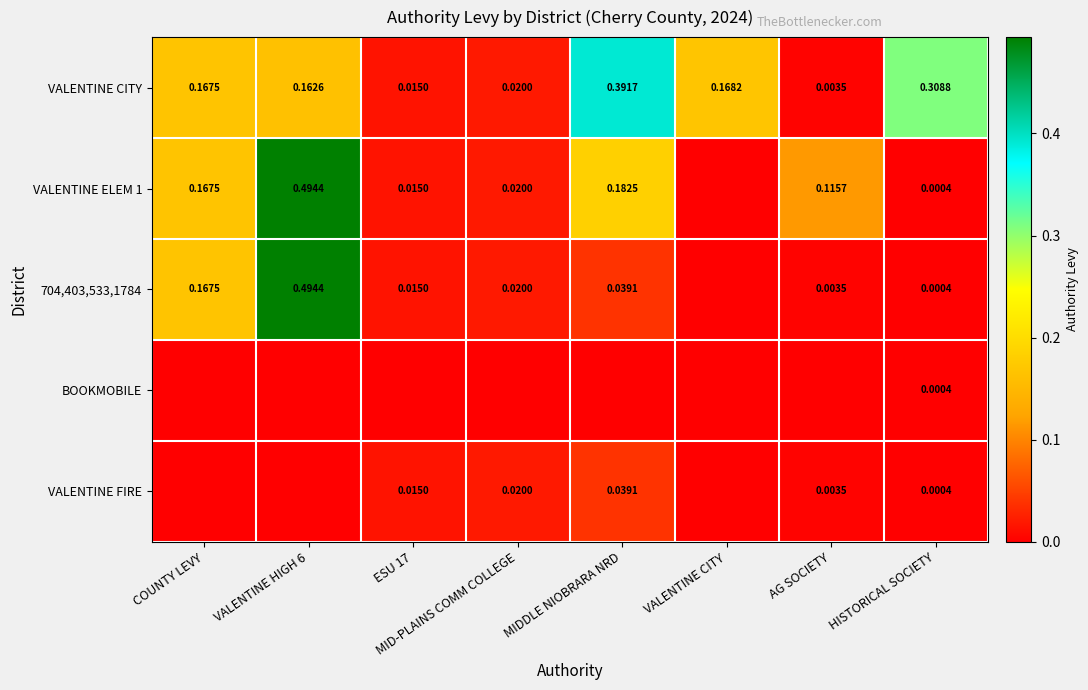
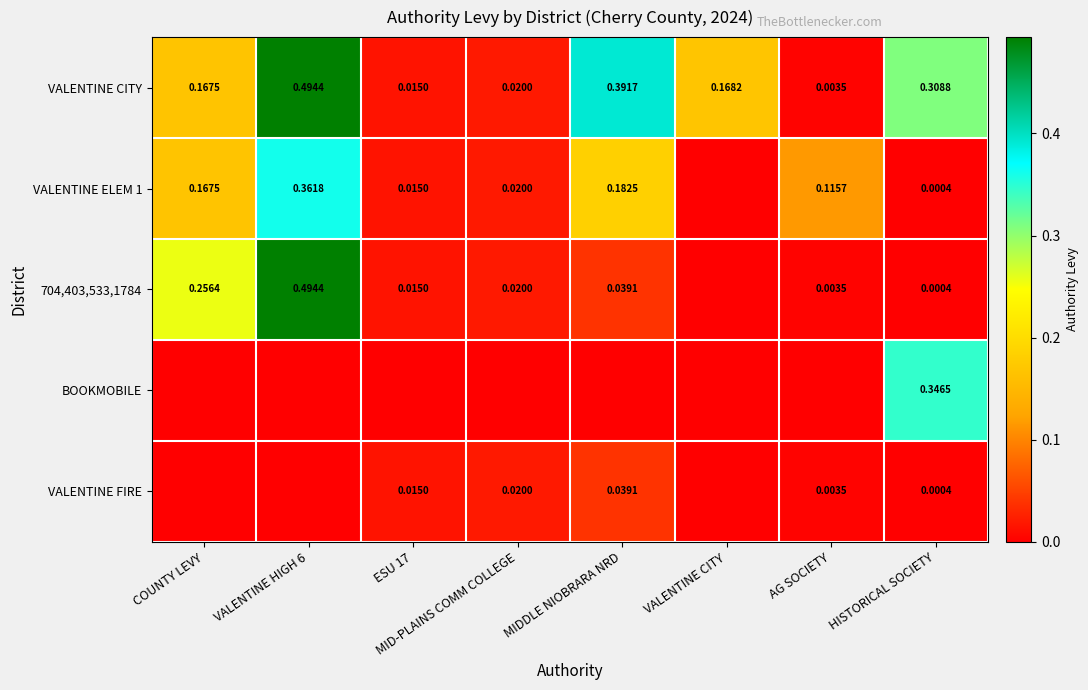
  {
    "VALENTINE CITY": {
      "COUNTY LEVY": 0.1675,
-     "VALENTINE HIGH 6": 0.1626,
+     "VALENTINE HIGH 6": 0.4944,
      "ESU 17": 0.0150,
      "MID-PLAINS COMM COLLEGE": 0.0200,
      "MIDDLE NIOBRARA NRD": 0.3917,
      "VALENTINE CITY": 0.1682,
      "AG SOCIETY": 0.0035,
      "HISTORICAL SOCIETY": 0.3088
    },
    "VALENTINE ELEM 1": {
      "COUNTY LEVY": 0.1675,
-     "VALENTINE HIGH 6": 0.4944,
+     "VALENTINE HIGH 6": 0.3618,
      "ESU 17": 0.0150,
      "MID-PLAINS COMM COLLEGE": 0.0200,
      "MIDDLE NIOBRARA NRD": 0.1825,
      "AG SOCIETY": 0.1157,
      "HISTORICAL SOCIETY": 0.0004
    },
    "704,403,533,1784": {
-     "COUNTY LEVY": 0.1675,
+     "COUNTY LEVY": 0.2564,
      "VALENTINE HIGH 6": 0.4944,
      "ESU 17": 0.0150,
      "MID-PLAINS COMM COLLEGE": 0.0200,
      "MIDDLE NIOBRARA NRD": 0.0391,
      "AG SOCIETY": 0.0035,
      "HISTORICAL SOCIETY": 0.0004
    },
    "BOOKMOBILE": {
-     "HISTORICAL SOCIETY": 0.0004
+     "HISTORICAL SOCIETY": 0.3465
    },
    "VALENTINE FIRE": {
      "ESU 17": 0.0150,
      "MID-PLAINS COMM COLLEGE": 0.0200,
      "MIDDLE NIOBRARA NRD": 0.0391,
      "AG SOCIETY": 0.0035,
      "HISTORICAL SOCIETY": 0.0004
    }
  }
